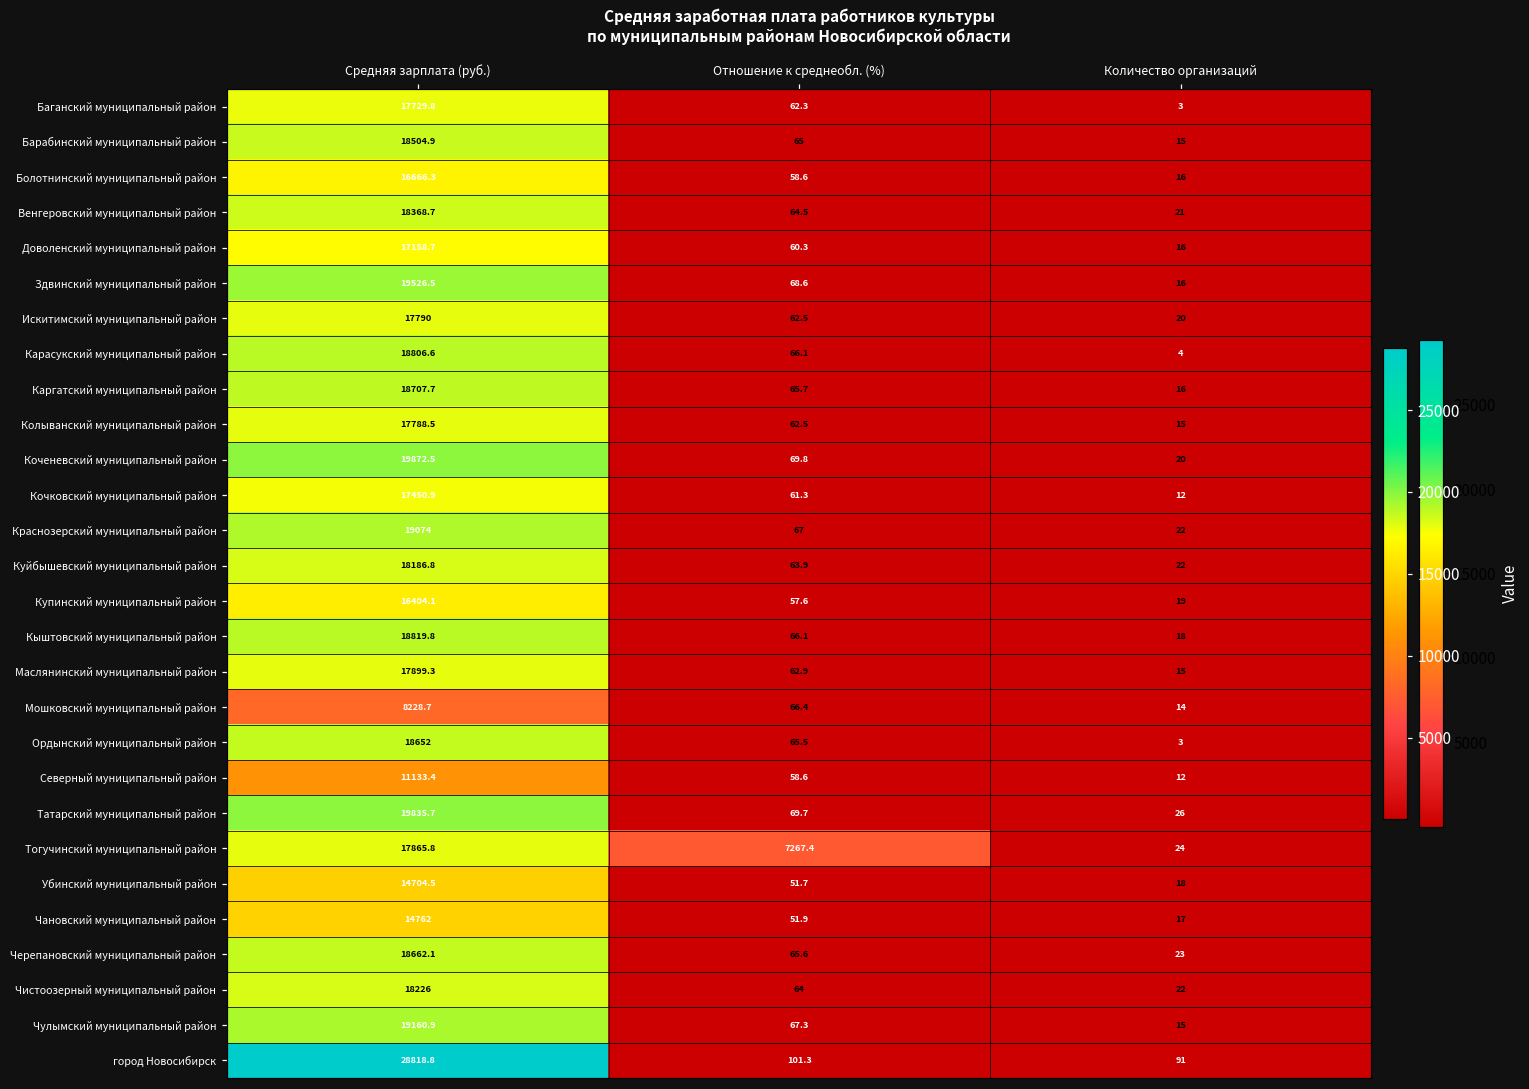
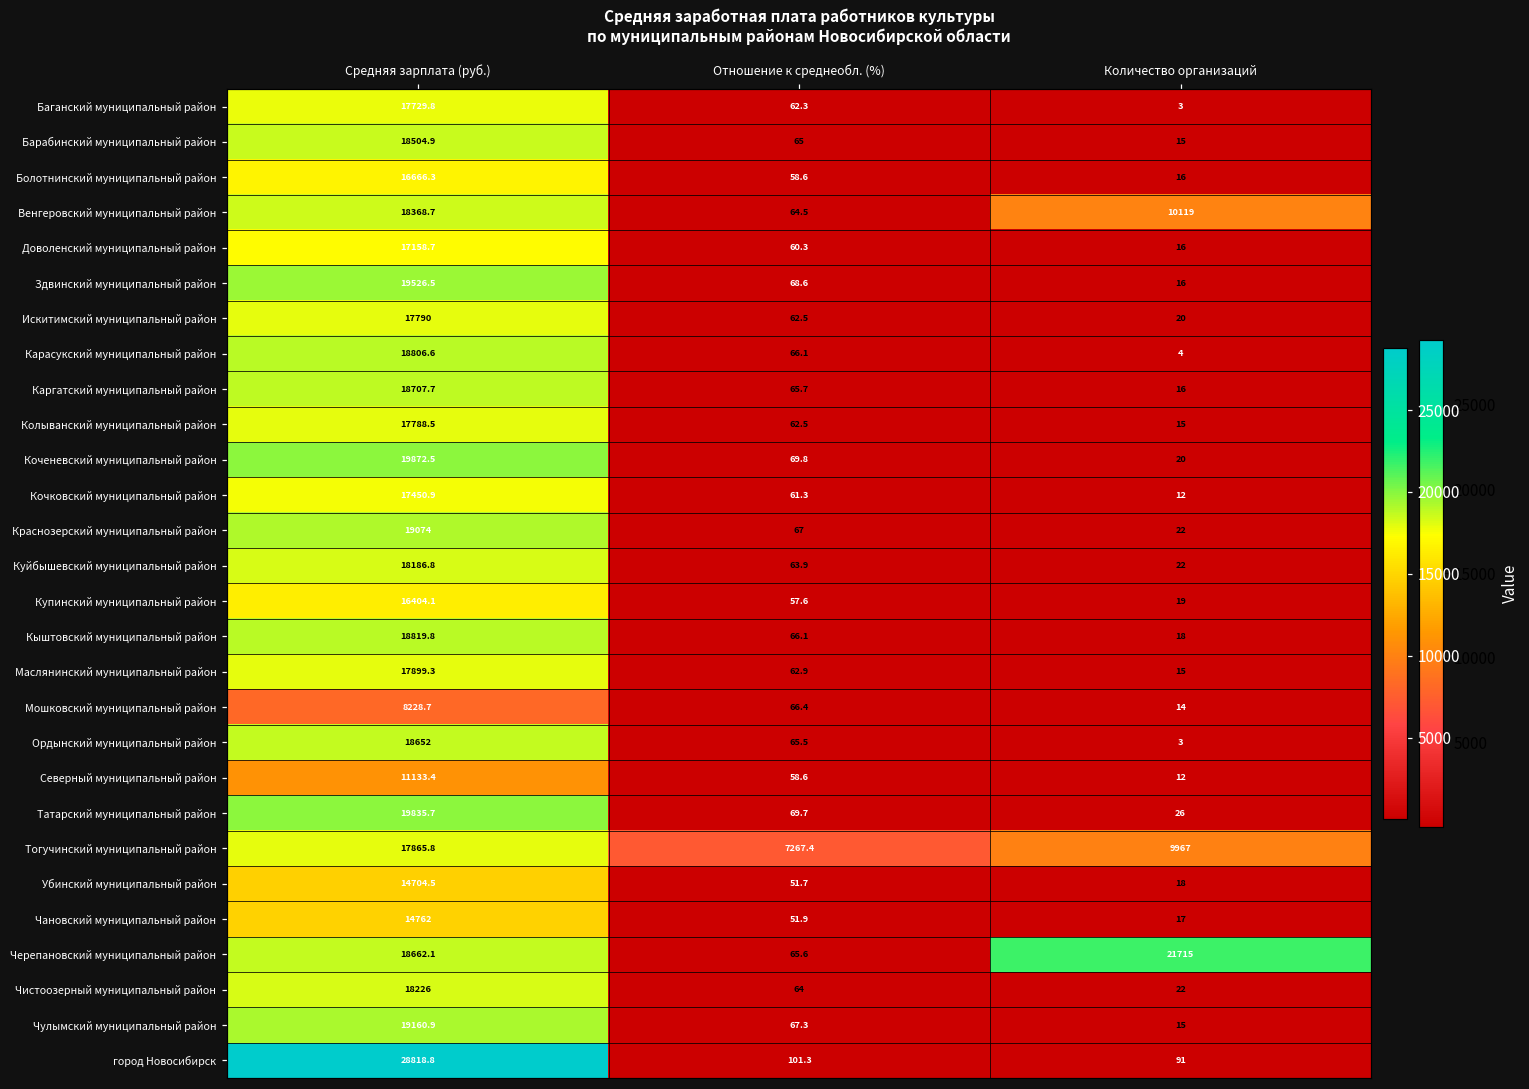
  {
    "Баганский муниципальный район": {
      "Средняя зарплата (руб.)": 17729.8,
      "Отношение к среднеобл. (%)": 62.3,
      "Количество организаций": 3
    },
    "Барабинский муниципальный район": {
      "Средняя зарплата (руб.)": 18504.9,
      "Отношение к среднеобл. (%)": 65,
      "Количество организаций": 15
    },
    "Болотнинский муниципальный район": {
      "Средняя зарплата (руб.)": 16666.3,
      "Отношение к среднеобл. (%)": 58.6,
      "Количество организаций": 16
    },
    "Венгеровский муниципальный район": {
      "Средняя зарплата (руб.)": 18368.7,
      "Отношение к среднеобл. (%)": 64.5,
-     "Количество организаций": 21
+     "Количество организаций": 10119
    },
    "Доволенский муниципальный район": {
      "Средняя зарплата (руб.)": 17158.7,
      "Отношение к среднеобл. (%)": 60.3,
      "Количество организаций": 16
    },
    "Здвинский муниципальный район": {
      "Средняя зарплата (руб.)": 19526.5,
      "Отношение к среднеобл. (%)": 68.6,
      "Количество организаций": 16
    },
    "Искитимский муниципальный район": {
      "Средняя зарплата (руб.)": 17790,
      "Отношение к среднеобл. (%)": 62.5,
      "Количество организаций": 20
    },
    "Карасукский муниципальный район": {
      "Средняя зарплата (руб.)": 18806.6,
      "Отношение к среднеобл. (%)": 66.1,
      "Количество организаций": 4
    },
    "Каргатский муниципальный район": {
      "Средняя зарплата (руб.)": 18707.7,
      "Отношение к среднеобл. (%)": 65.7,
      "Количество организаций": 16
    },
    "Колыванский муниципальный район": {
      "Средняя зарплата (руб.)": 17788.5,
      "Отношение к среднеобл. (%)": 62.5,
      "Количество организаций": 15
    },
    "Коченевский муниципальный район": {
      "Средняя зарплата (руб.)": 19872.5,
      "Отношение к среднеобл. (%)": 69.8,
      "Количество организаций": 20
    },
    "Кочковский муниципальный район": {
      "Средняя зарплата (руб.)": 17450.9,
      "Отношение к среднеобл. (%)": 61.3,
      "Количество организаций": 12
    },
    "Краснозерский муниципальный район": {
      "Средняя зарплата (руб.)": 19074,
      "Отношение к среднеобл. (%)": 67,
      "Количество организаций": 22
    },
    "Куйбышевский муниципальный район": {
      "Средняя зарплата (руб.)": 18186.8,
      "Отношение к среднеобл. (%)": 63.9,
      "Количество организаций": 22
    },
    "Купинский муниципальный район": {
      "Средняя зарплата (руб.)": 16404.1,
      "Отношение к среднеобл. (%)": 57.6,
      "Количество организаций": 19
    },
    "Кыштовский муниципальный район": {
      "Средняя зарплата (руб.)": 18819.8,
      "Отношение к среднеобл. (%)": 66.1,
      "Количество организаций": 18
    },
    "Маслянинский муниципальный район": {
      "Средняя зарплата (руб.)": 17899.3,
      "Отношение к среднеобл. (%)": 62.9,
      "Количество организаций": 15
    },
    "Мошковский муниципальный район": {
      "Средняя зарплата (руб.)": 8228.7,
      "Отношение к среднеобл. (%)": 66.4,
      "Количество организаций": 14
    },
    "Ордынский муниципальный район": {
      "Средняя зарплата (руб.)": 18652,
      "Отношение к среднеобл. (%)": 65.5,
      "Количество организаций": 3
    },
    "Северный муниципальный район": {
      "Средняя зарплата (руб.)": 11133.4,
      "Отношение к среднеобл. (%)": 58.6,
      "Количество организаций": 12
    },
    "Татарский муниципальный район": {
      "Средняя зарплата (руб.)": 19835.7,
      "Отношение к среднеобл. (%)": 69.7,
      "Количество организаций": 26
    },
    "Тогучинский муниципальный район": {
      "Средняя зарплата (руб.)": 17865.8,
      "Отношение к среднеобл. (%)": 7267.4,
-     "Количество организаций": 24
+     "Количество организаций": 9967
    },
    "Убинский муниципальный район": {
      "Средняя зарплата (руб.)": 14704.5,
      "Отношение к среднеобл. (%)": 51.7,
      "Количество организаций": 18
    },
    "Чановский муниципальный район": {
      "Средняя зарплата (руб.)": 14762,
      "Отношение к среднеобл. (%)": 51.9,
      "Количество организаций": 17
    },
    "Черепановский муниципальный район": {
      "Средняя зарплата (руб.)": 18662.1,
      "Отношение к среднеобл. (%)": 65.6,
-     "Количество организаций": 23
+     "Количество организаций": 21715
    },
    "Чистоозерный муниципальный район": {
      "Средняя зарплата (руб.)": 18226,
      "Отношение к среднеобл. (%)": 64,
      "Количество организаций": 22
    },
    "Чулымский муниципальный район": {
      "Средняя зарплата (руб.)": 19160.9,
      "Отношение к среднеобл. (%)": 67.3,
      "Количество организаций": 15
    },
    "город Новосибирск": {
      "Средняя зарплата (руб.)": 28818.8,
      "Отношение к среднеобл. (%)": 101.3,
      "Количество организаций": 91
    }
  }
